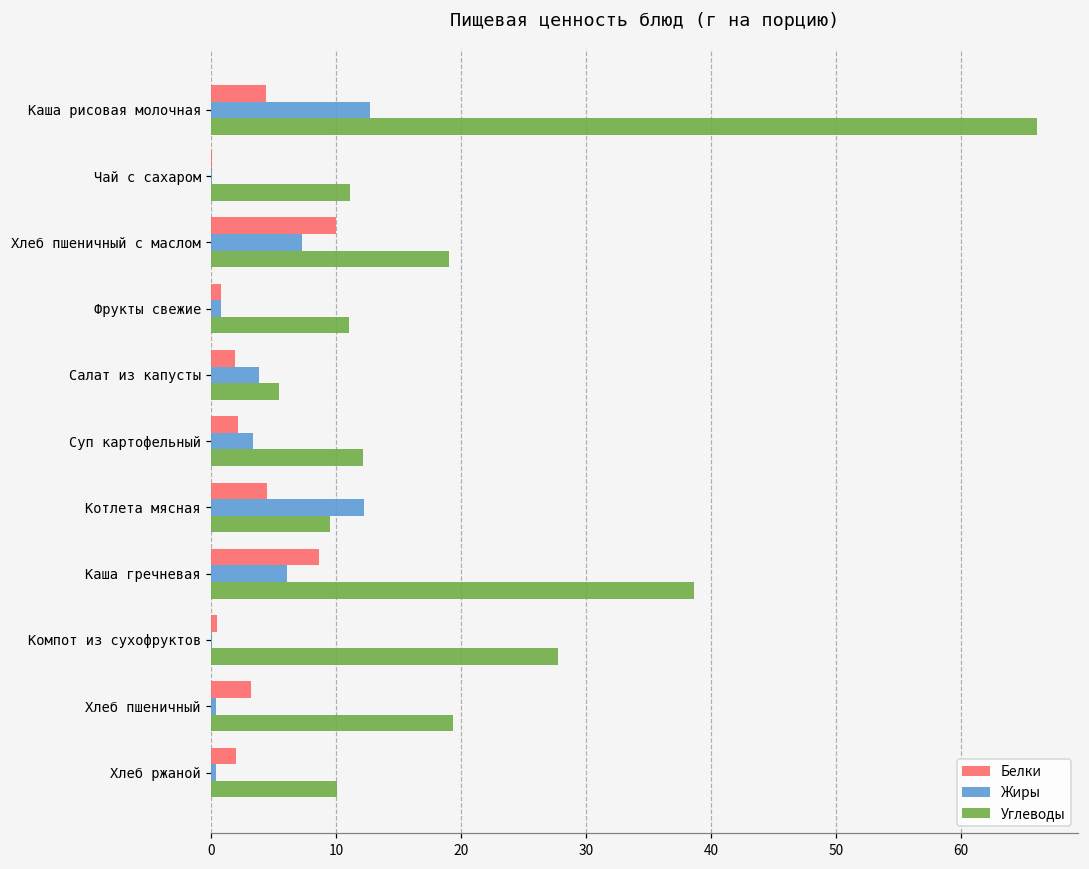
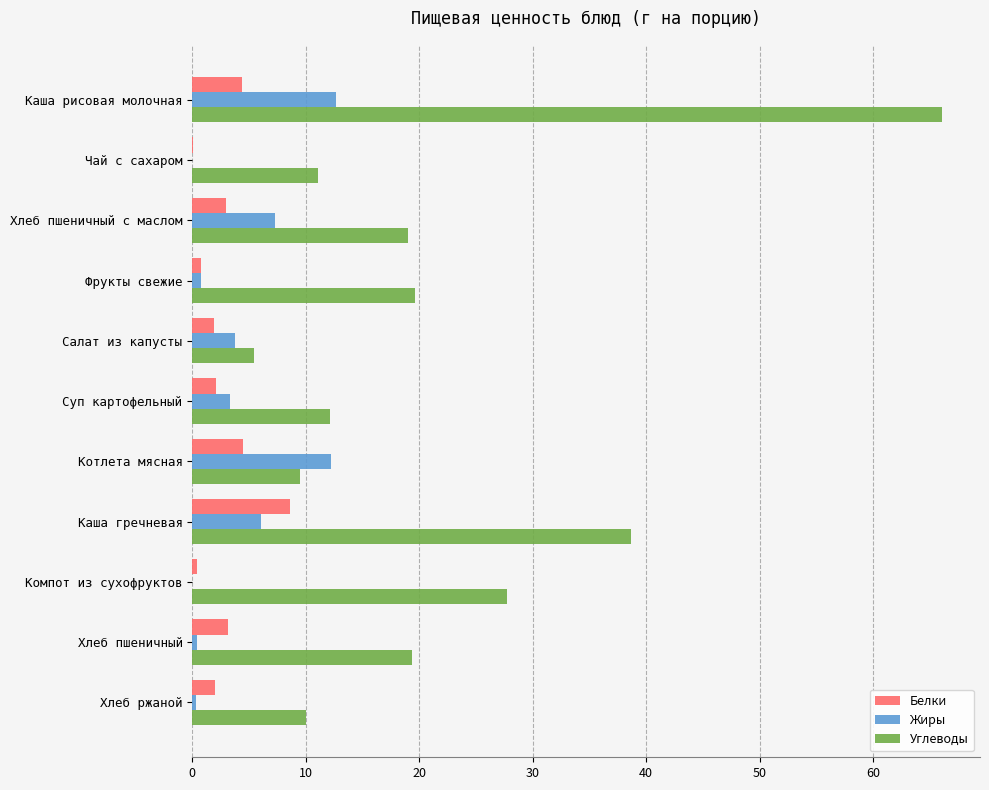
  {
    "Белки": {
      "Каша рисовая молочная": 4.4,
-     "Хлеб пшеничный с маслом": 10,
+     "Хлеб пшеничный с маслом": 3,
      "Фрукты свежие": 1,
      "Салат из капусты": 2,
      "Суп картофельный": 2,
      "Котлета мясная": 4.4,
      "Каша гречневая": 8.6,
      "Компот из сухофруктов": 0.4,
      "Хлеб пшеничный": 3,
      "Хлеб ржаной": 2
    },
    "Жиры": {
      "Каша рисовая молочная": 12.7,
      "Хлеб пшеничный с маслом": 7.3,
      "Фрукты свежие": 0.8,
      "Салат из капусты": 3.8,
      "Суп картофельный": 3.4,
      "Котлета мясная": 12.2,
      "Каша гречневая": 6.1,
      "Хлеб пшеничный": 0.4,
      "Хлеб ржаной": 0.4
    },
    "Углеводы": {
      "Каша рисовая молочная": 66.1,
      "Чай с сахаром": 11.1,
      "Хлеб пшеничный с маслом": 19.0,
-     "Фрукты свежие": 11.0,
+     "Фрукты свежие": 19.6,
      "Салат из капусты": 5.4,
      "Суп картофельный": 12.1,
      "Котлета мясная": 9.5,
      "Каша гречневая": 38.6,
      "Компот из сухофруктов": 27.8,
      "Хлеб пшеничный": 19.3,
      "Хлеб ржаной": 10.0
    }
  }
